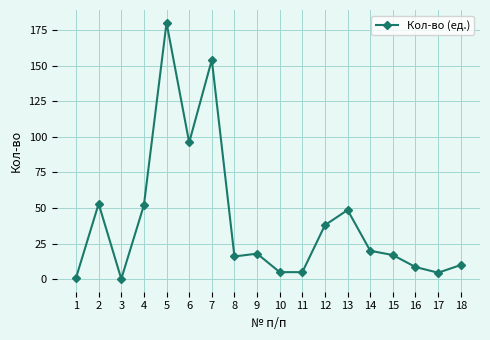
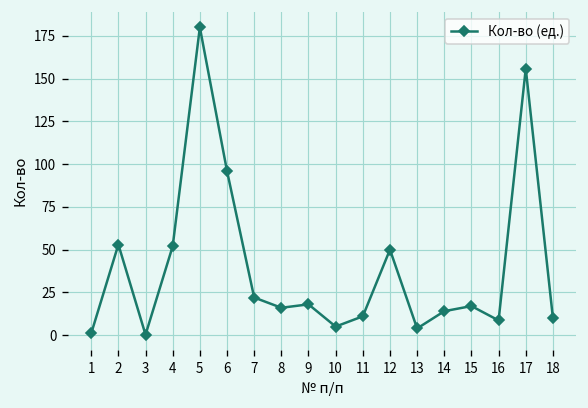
  {
    "1": 1,
    "2": 53,
    "3": 0,
    "4": 52,
    "5": 180,
    "6": 96,
-   "7": 154,
+   "7": 22,
    "8": 16,
    "9": 18,
    "10": 5,
-   "11": 5,
-   "12": 38,
-   "13": 49,
-   "14": 20,
+   "11": 11,
+   "12": 50,
+   "13": 4,
+   "14": 14,
    "15": 17,
    "16": 9,
-   "17": 5,
+   "17": 156,
    "18": 10
  }
